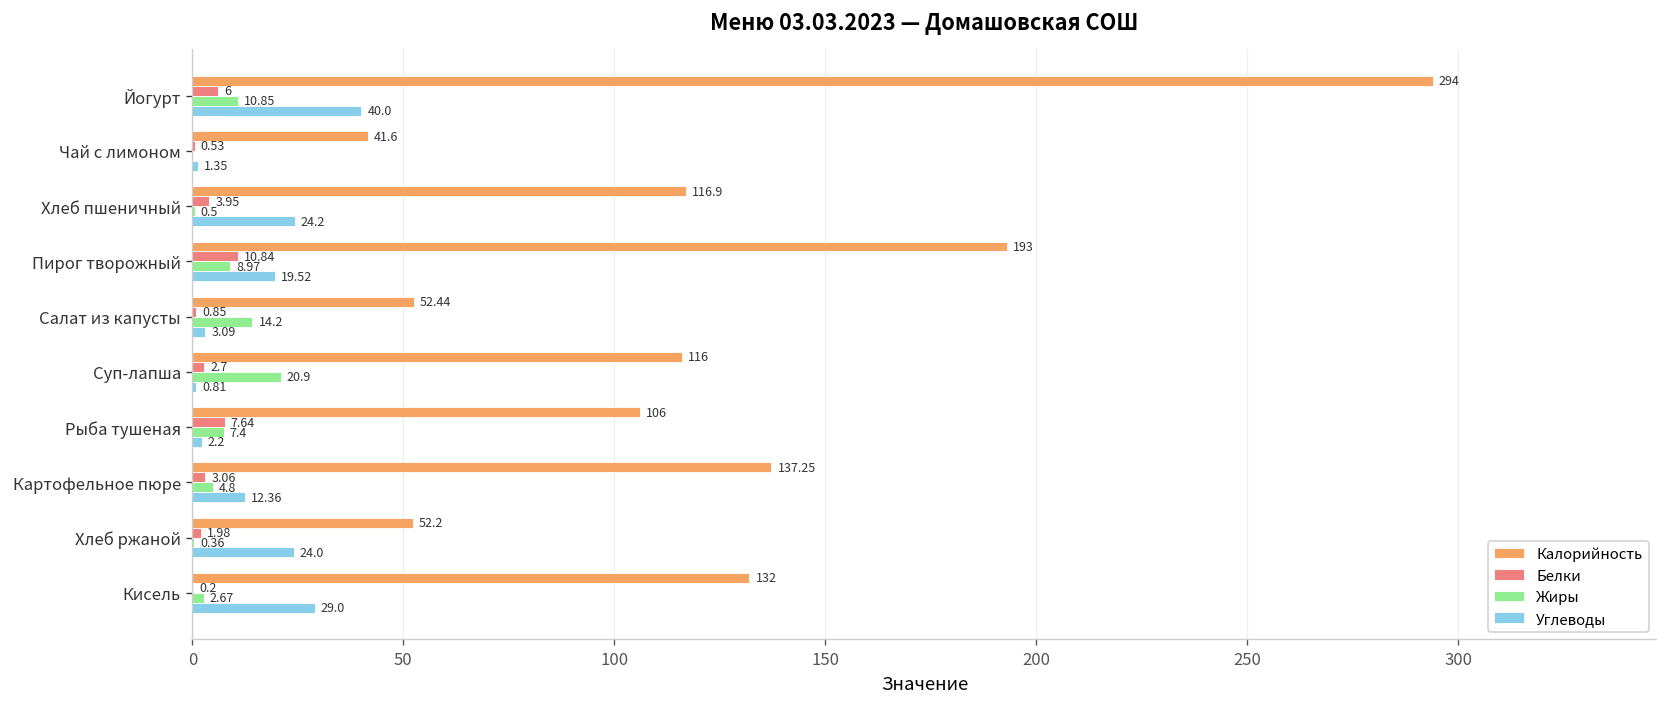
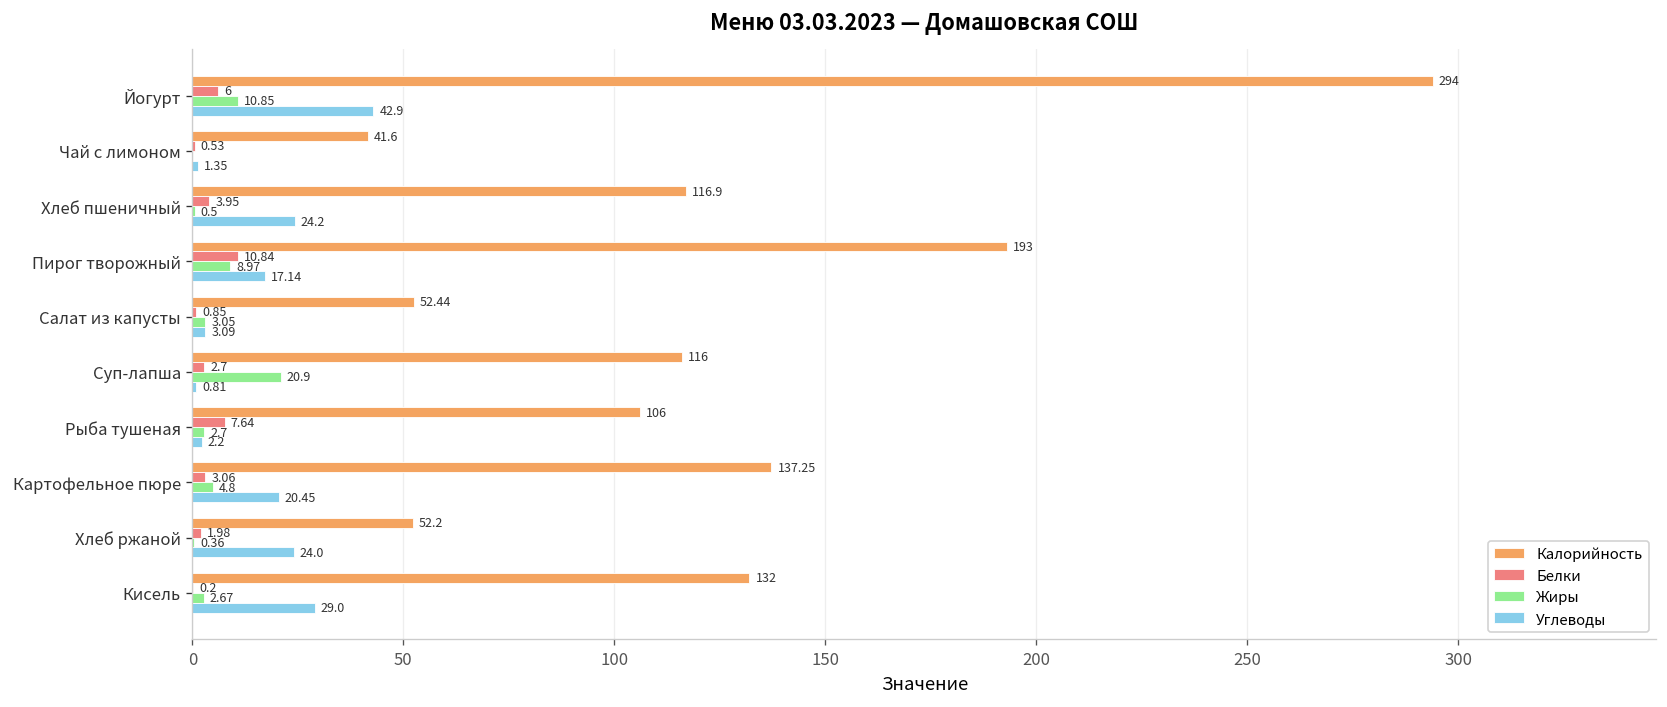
  {
    "Жиры": {
      "Йогурт": 10.85,
      "Хлеб пшеничный": 0.5,
      "Пирог творожный": 8.97,
-     "Салат из капусты": 14.2,
+     "Салат из капусты": 3.05,
      "Суп-лапша": 20.9,
-     "Рыба тушеная": 7.4,
+     "Рыба тушеная": 2.7,
      "Хлеб ржаной": 0.36,
      "Кисель": 2.67
    },
    "Углеводы": {
-     "Йогурт": 40.0,
+     "Йогурт": 42.9,
      "Чай с лимоном": 1.35,
      "Хлеб пшеничный": 24.2,
-     "Пирог творожный": 19.52,
+     "Пирог творожный": 17.14,
      "Суп-лапша": 0.81,
      "Рыба тушеная": 2.2,
-     "Картофельное пюре": 12.36,
+     "Картофельное пюре": 20.45,
      "Хлеб ржаной": 24.0,
      "Кисель": 29.0
    }
  }
